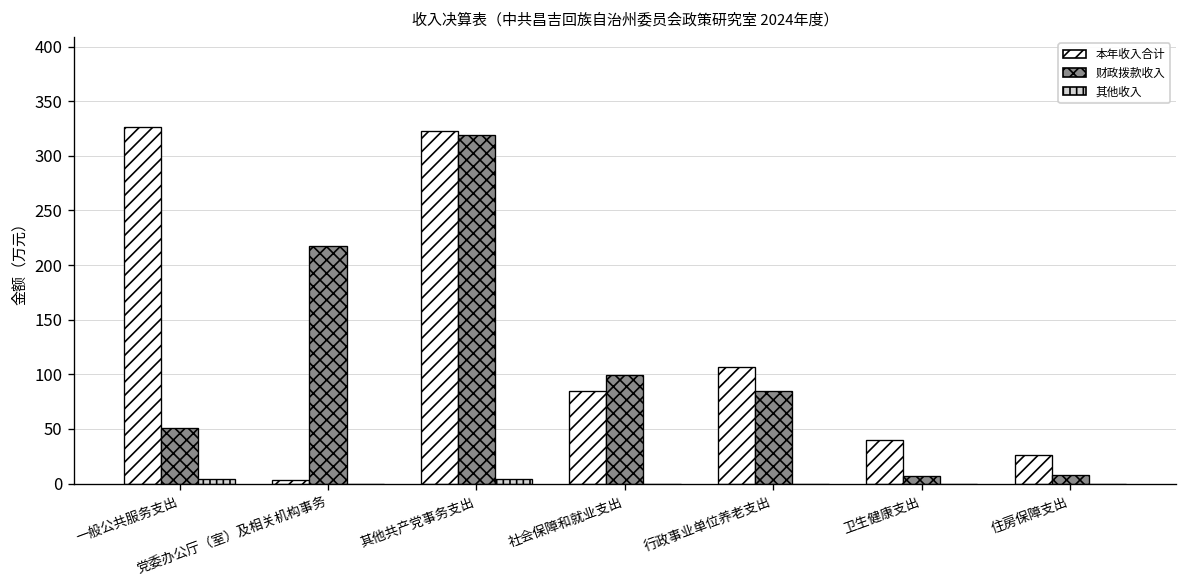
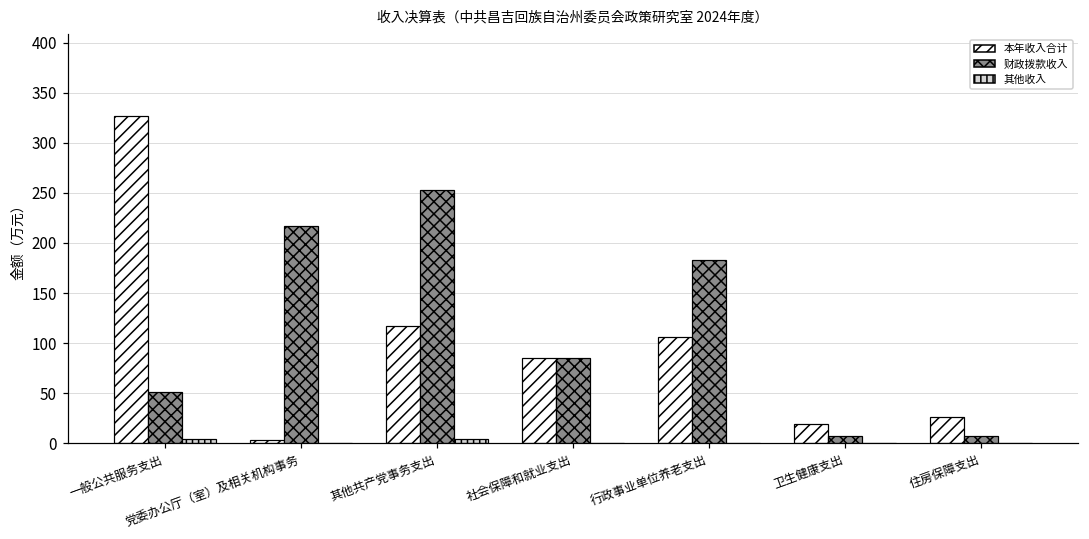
  {
    "本年收入合计": {
      "一般公共服务支出": 330,
      "党委办公厅（室）及相关机构事务": 0,
-     "其他共产党事务支出": 320,
+     "其他共产党事务支出": 120,
      "社会保障和就业支出": 80,
      "行政事业单位养老支出": 110,
-     "卫生健康支出": 40,
+     "卫生健康支出": 20,
      "住房保障支出": 30
    },
    "财政拨款收入": {
      "一般公共服务支出": 50,
      "党委办公厅（室）及相关机构事务": 220,
-     "其他共产党事务支出": 320,
-     "社会保障和就业支出": 100,
-     "行政事业单位养老支出": 80,
+     "其他共产党事务支出": 250,
+     "社会保障和就业支出": 80,
+     "行政事业单位养老支出": 180,
      "卫生健康支出": 10,
      "住房保障支出": 10
    },
    "其他收入": {
      "一般公共服务支出": 0,
      "党委办公厅（室）及相关机构事务": 0,
      "其他共产党事务支出": 0,
      "社会保障和就业支出": 0,
      "行政事业单位养老支出": 0,
      "卫生健康支出": 0,
      "住房保障支出": 0
    }
  }
